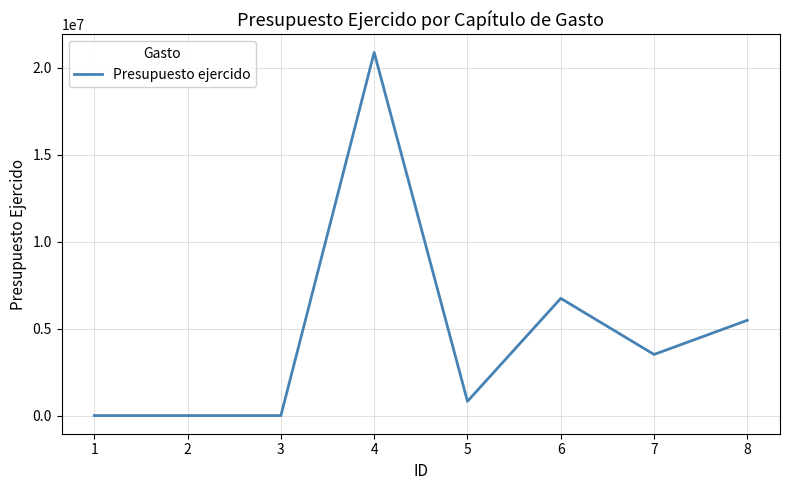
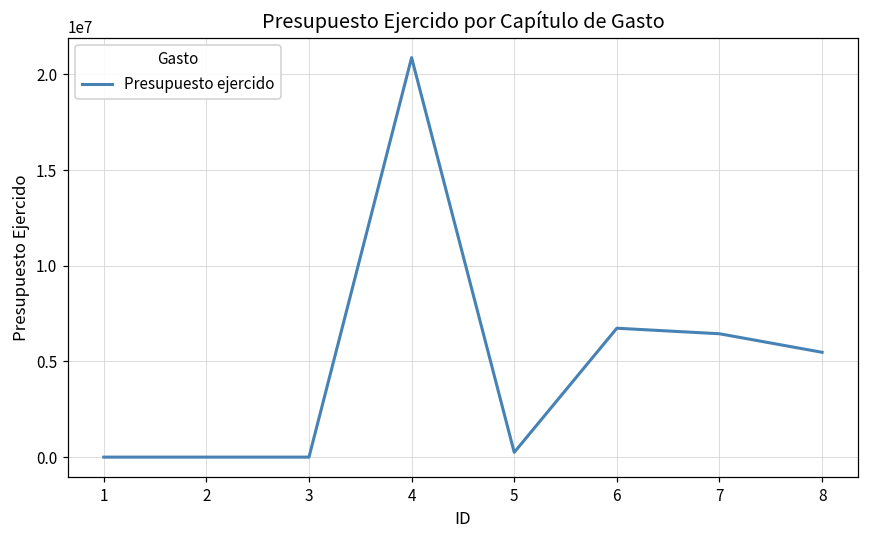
  {
    "1": 0,
    "2": 0,
    "3": 0,
    "4": 20900000,
-   "5": 800000,
+   "5": 200000,
    "6": 6700000,
-   "7": 3500000,
+   "7": 6400000,
    "8": 5500000
  }
